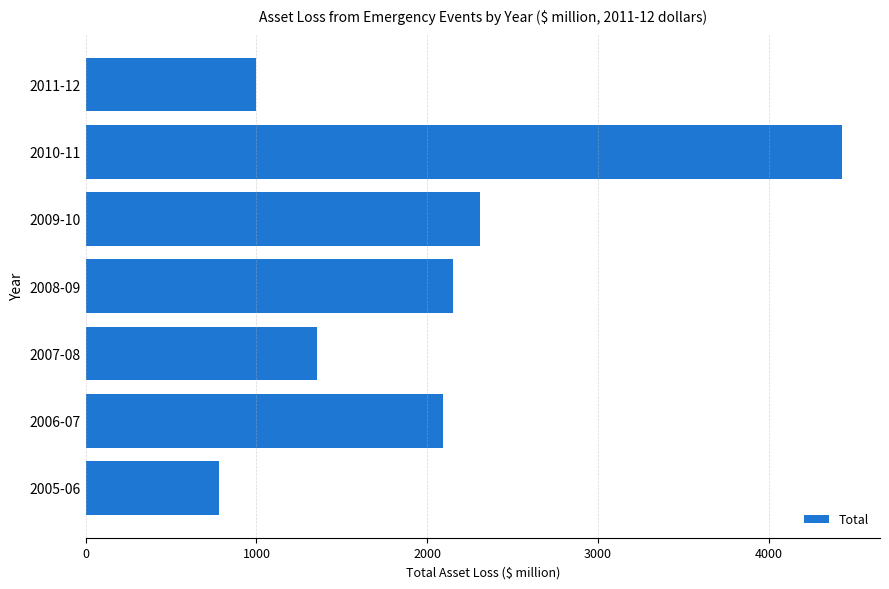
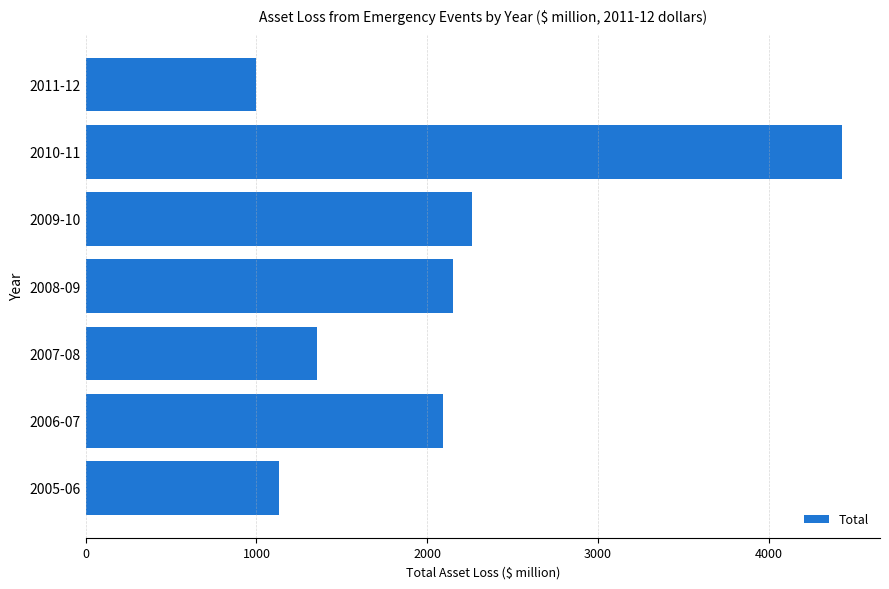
  {
    "2011-12": 1000,
    "2010-11": 4430,
-   "2009-10": 2310,
+   "2009-10": 2260,
    "2008-09": 2150,
    "2007-08": 1350,
    "2006-07": 2090,
-   "2005-06": 780
+   "2005-06": 1130
  }
